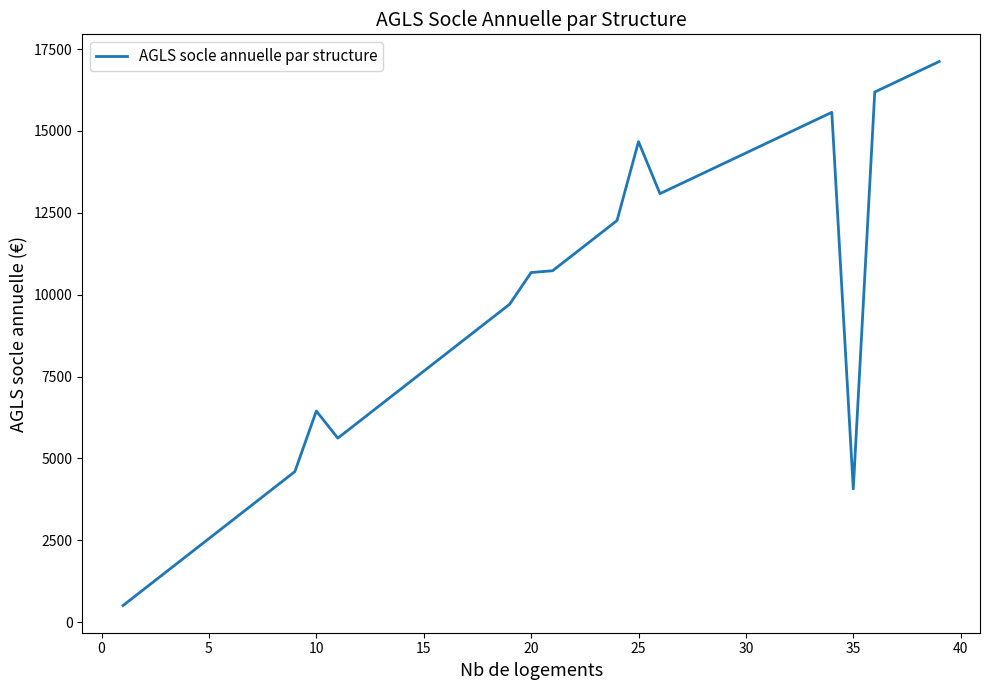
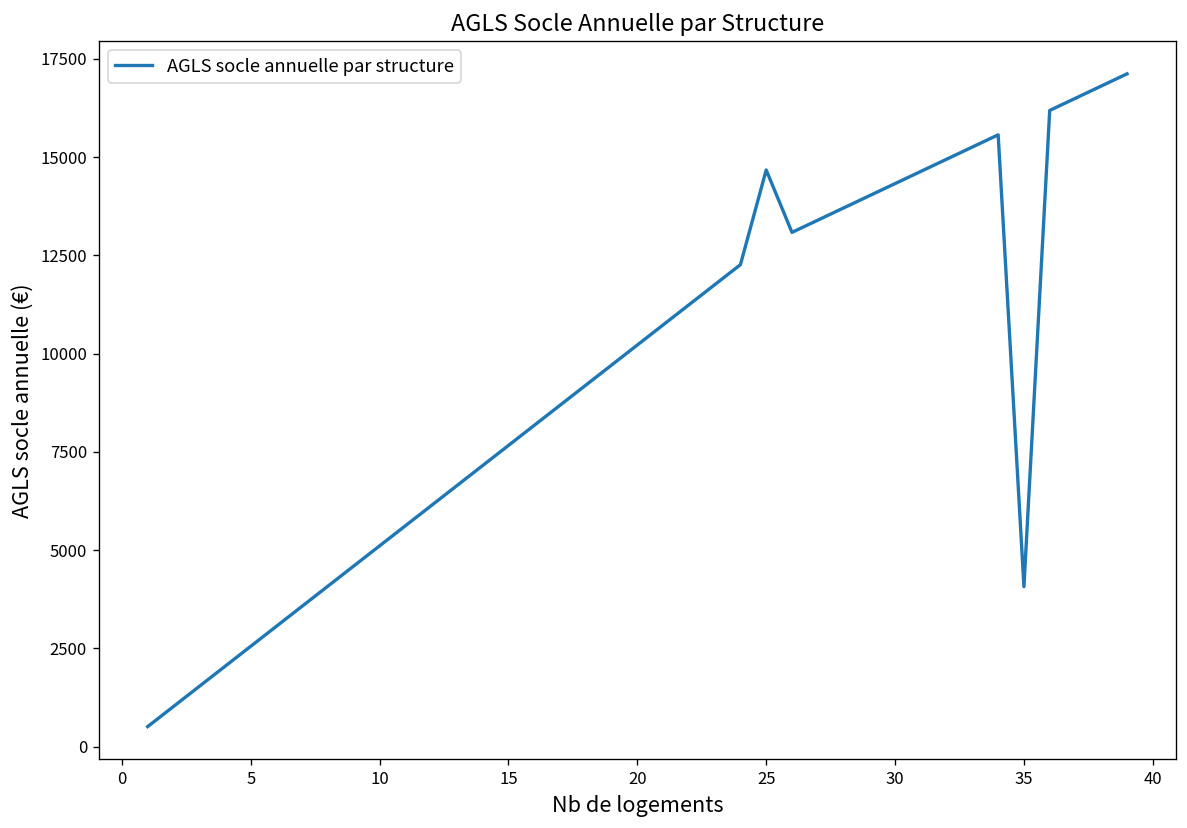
  {
    "5": 2600,
-   "10": 6400,
+   "10": 5100,
    "15": 7700,
-   "20": 10700,
+   "20": 10200,
    "25": 14700,
    "30": 14300,
    "35": 4100
  }
